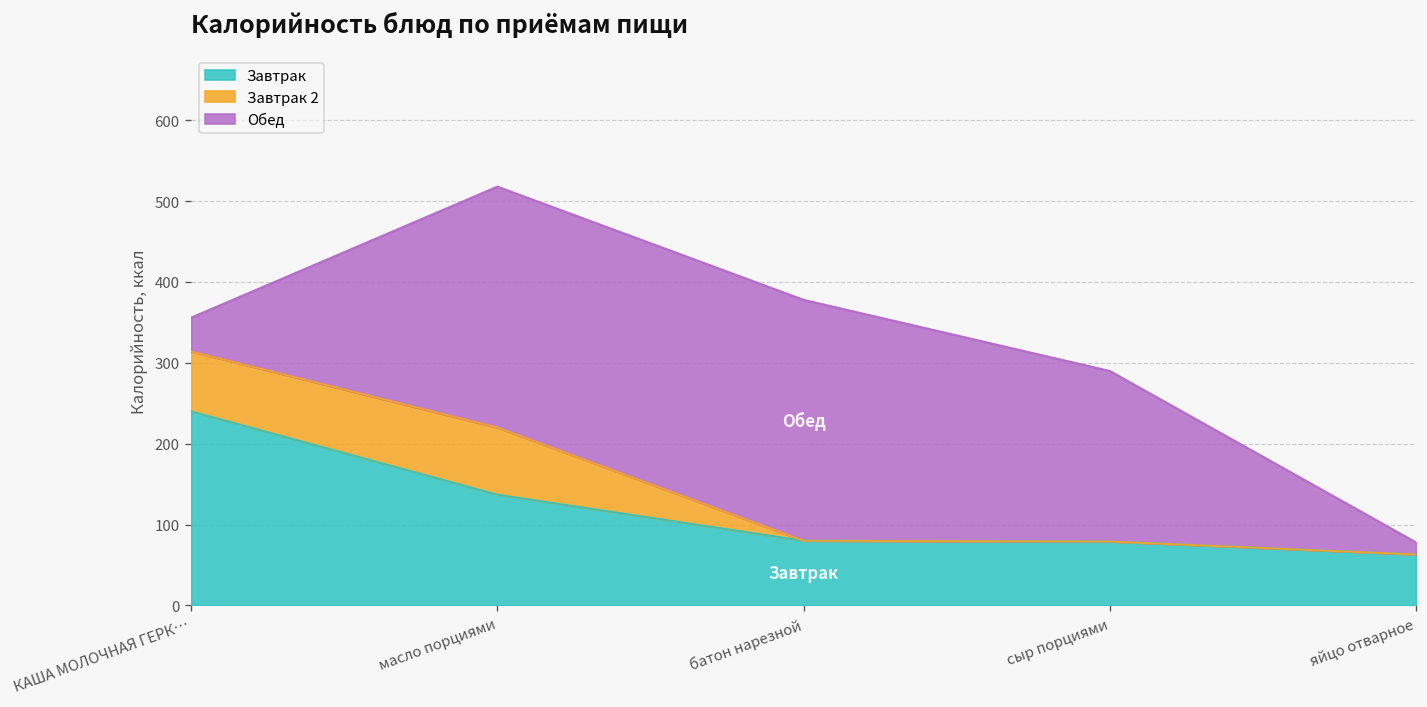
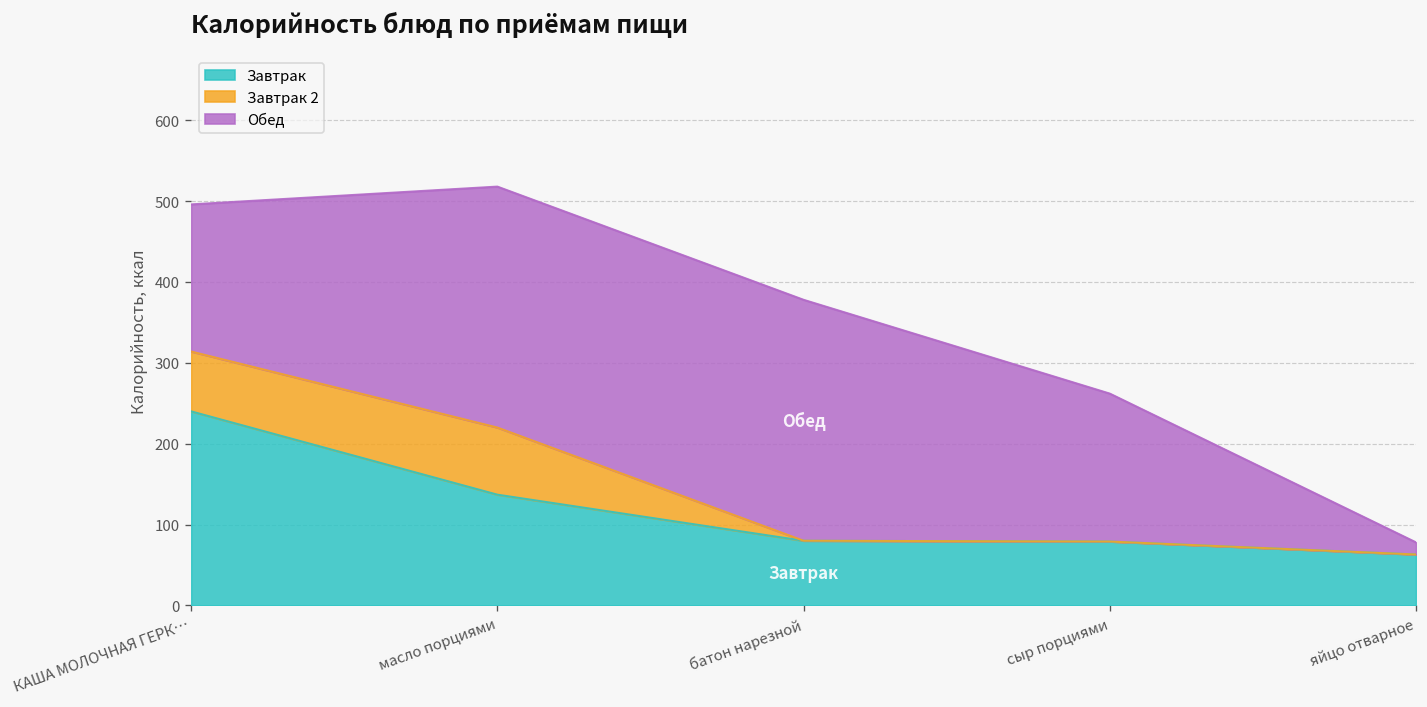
  {
    "Завтрак": {
      "КАША МОЛОЧНАЯ ГЕРК…": 240,
      "масло порциями": 140
    },
    "Завтрак 2": {
      "КАША МОЛОЧНАЯ ГЕРК…": 70,
      "масло порциями": 80
    },
    "Обед": {
-     "КАША МОЛОЧНАЯ ГЕРК…": 40,
+     "КАША МОЛОЧНАЯ ГЕРК…": 180,
      "масло порциями": 300,
      "батон нарезной": 300,
-     "сыр порциями": 210,
+     "сыр порциями": 180,
      "яйцо отварное": 20
    }
  }
